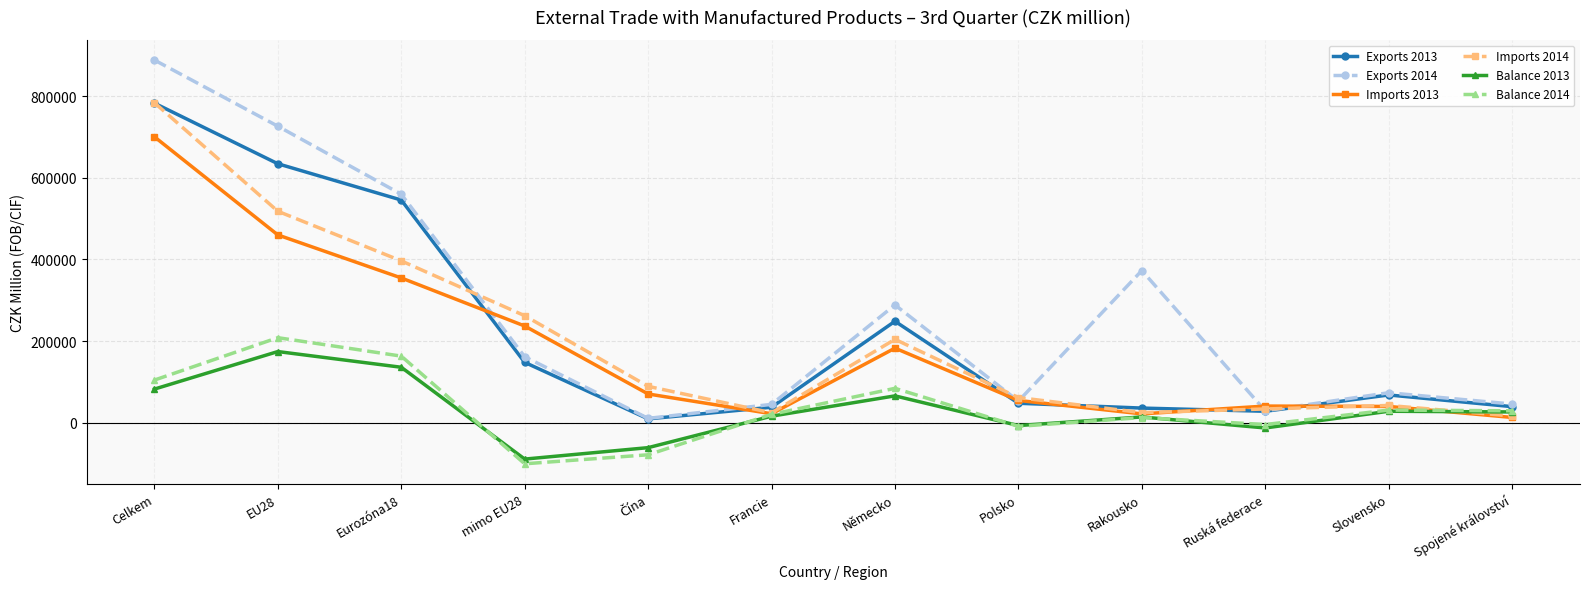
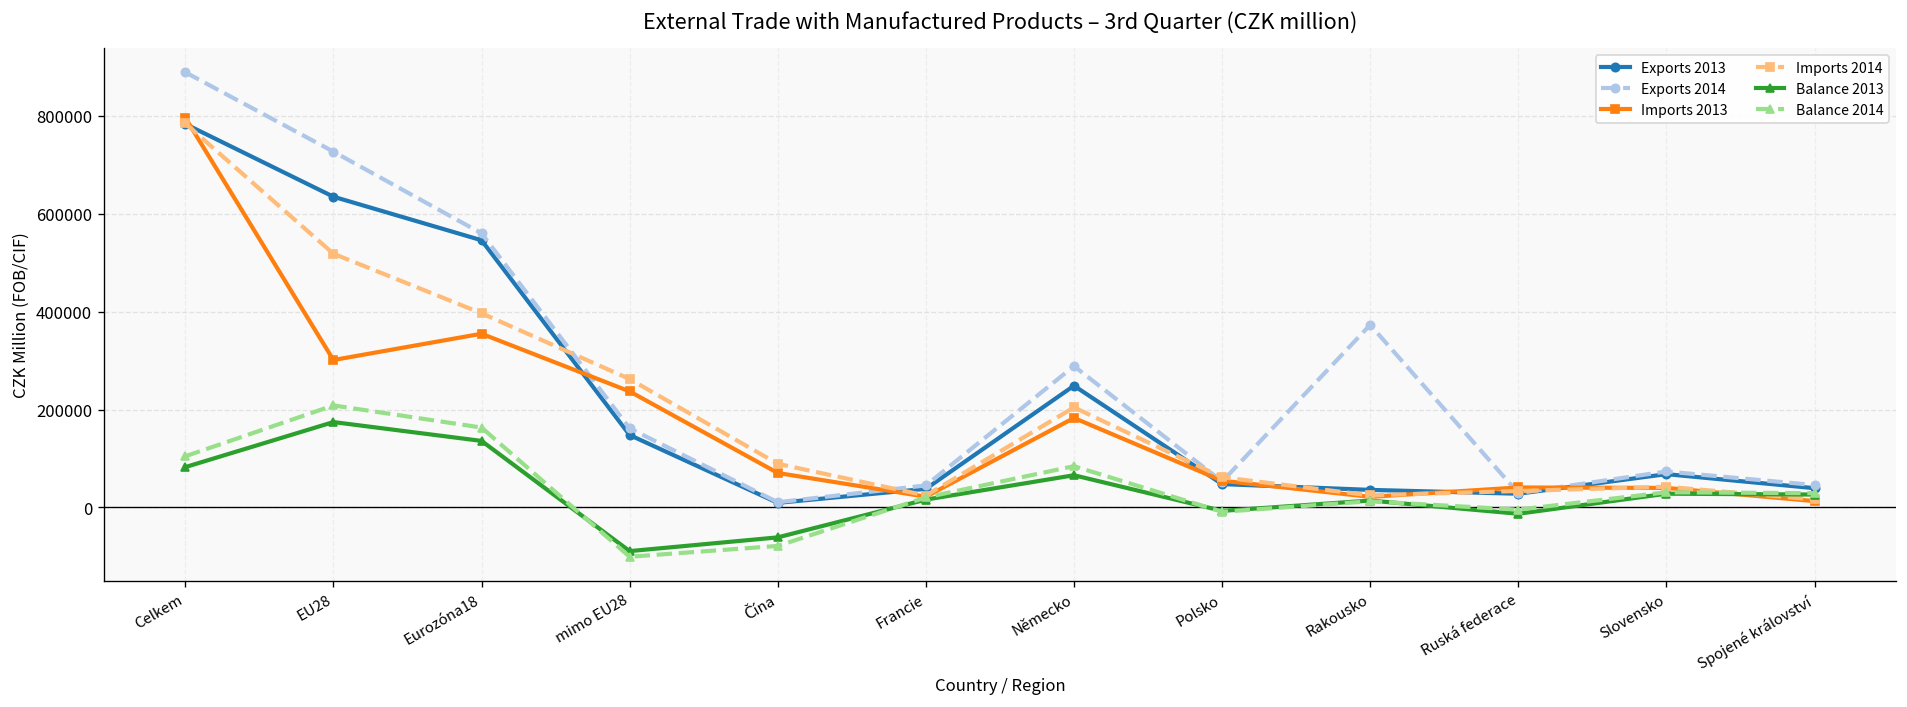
  {
    "Exports 2013": {
      "EU28": 630000,
      "Eurozóna18": 550000,
      "mimo EU28": 150000,
      "Francie": 40000,
      "Německo": 250000,
      "Rakousko": 40000,
      "Spojené království": 40000
    },
    "Exports 2014": {
      "Celkem": 890000,
      "EU28": 730000,
      "Eurozóna18": 560000,
      "mimo EU28": 160000,
      "Francie": 50000,
      "Německo": 290000,
      "Rakousko": 370000,
      "Spojené království": 50000
    },
    "Imports 2013": {
-     "Celkem": 700000,
-     "EU28": 460000,
+     "Celkem": 800000,
+     "EU28": 300000,
      "Eurozóna18": 350000,
      "mimo EU28": 240000,
      "Čína": 70000,
      "Německo": 180000,
      "Ruská federace": 40000
    },
    "Imports 2014": {
      "EU28": 520000,
      "Eurozóna18": 400000,
      "mimo EU28": 260000,
      "Čína": 90000,
      "Německo": 200000,
      "Polsko": 60000
    },
    "Balance 2013": {
      "Celkem": 80000,
      "EU28": 170000,
      "Eurozóna18": 140000,
      "mimo EU28": -90000,
      "Čína": -60000,
      "Německo": 70000,
      "Ruská federace": -10000
    },
    "Balance 2014": {
      "Celkem": 100000,
      "EU28": 210000,
      "Eurozóna18": 160000,
      "mimo EU28": -100000,
      "Čína": -80000,
      "Německo": 80000,
      "Ruská federace": 0
    }
  }
